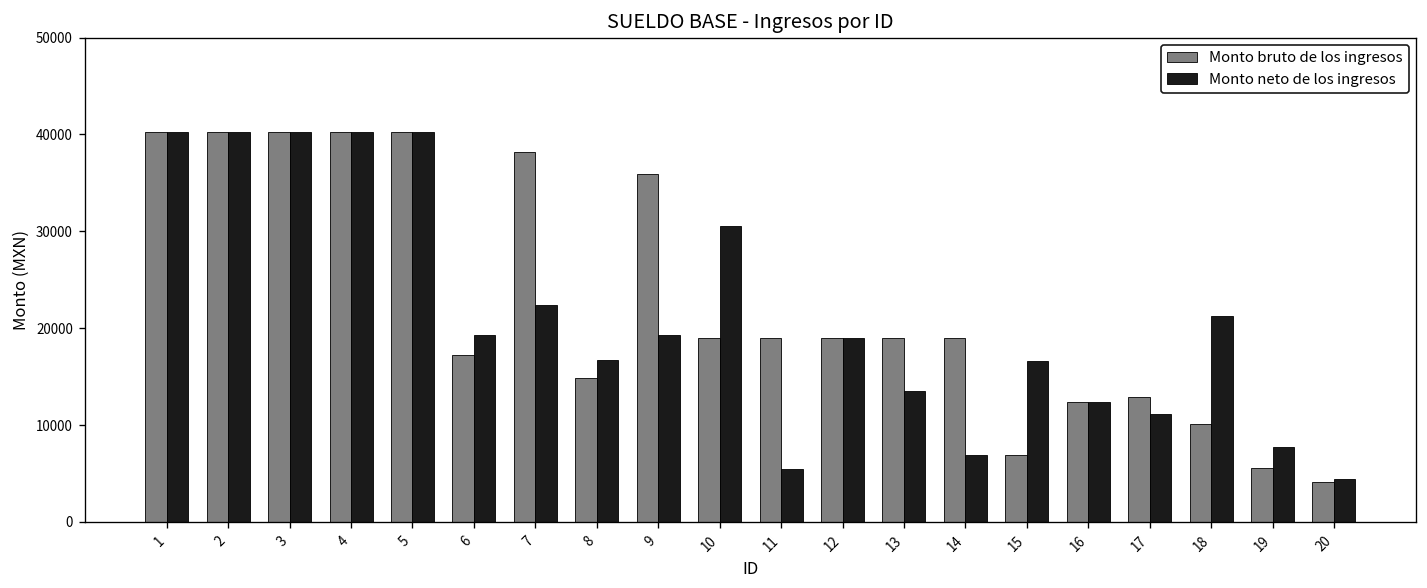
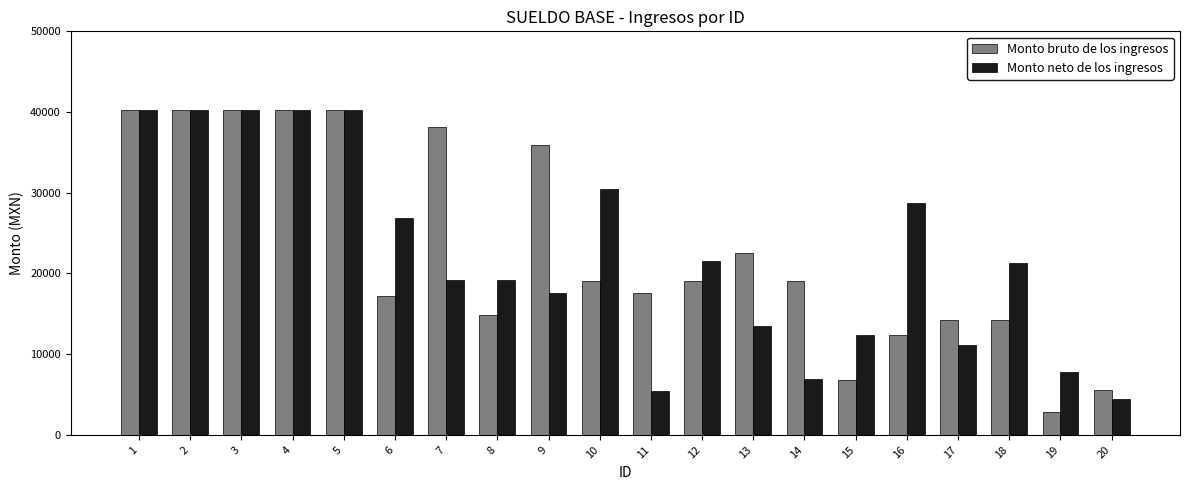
  {
    "Monto bruto de los ingresos": {
      "1": 40000,
      "2": 40000,
      "3": 40000,
      "4": 40000,
      "5": 40000,
      "6": 17000,
      "7": 38000,
      "8": 15000,
      "9": 36000,
      "10": 19000,
-     "11": 19000,
+     "11": 18000,
      "12": 19000,
-     "13": 19000,
+     "13": 23000,
      "14": 19000,
      "15": 7000,
      "16": 12000,
-     "17": 13000,
-     "18": 10000,
-     "19": 6000,
-     "20": 4000
+     "17": 14000,
+     "18": 14000,
+     "19": 3000,
+     "20": 6000
    },
    "Monto neto de los ingresos": {
      "1": 40000,
      "2": 40000,
      "3": 40000,
      "4": 40000,
      "5": 40000,
-     "6": 19000,
-     "7": 22000,
-     "8": 17000,
-     "9": 19000,
+     "6": 27000,
+     "7": 19000,
+     "8": 19000,
+     "9": 18000,
      "10": 31000,
      "11": 5000,
-     "12": 19000,
+     "12": 22000,
      "13": 14000,
      "14": 7000,
-     "15": 17000,
-     "16": 12000,
+     "15": 12000,
+     "16": 29000,
      "17": 11000,
      "18": 21000,
      "19": 8000,
      "20": 4000
    }
  }
